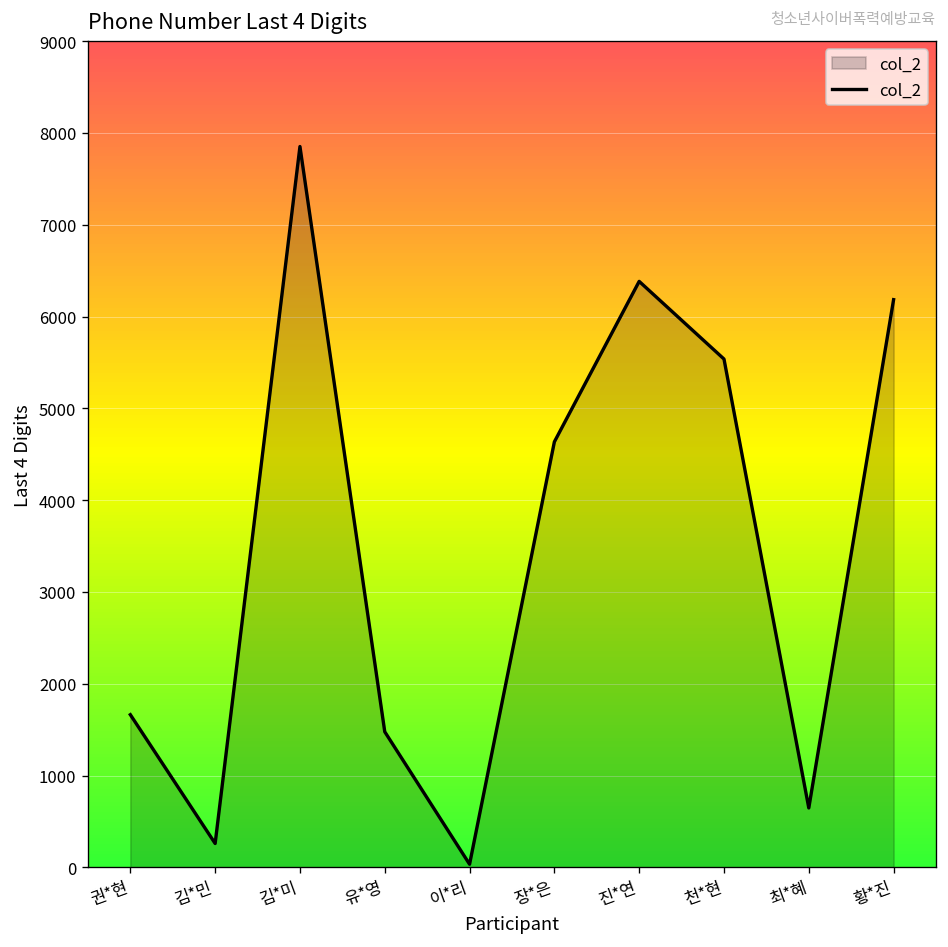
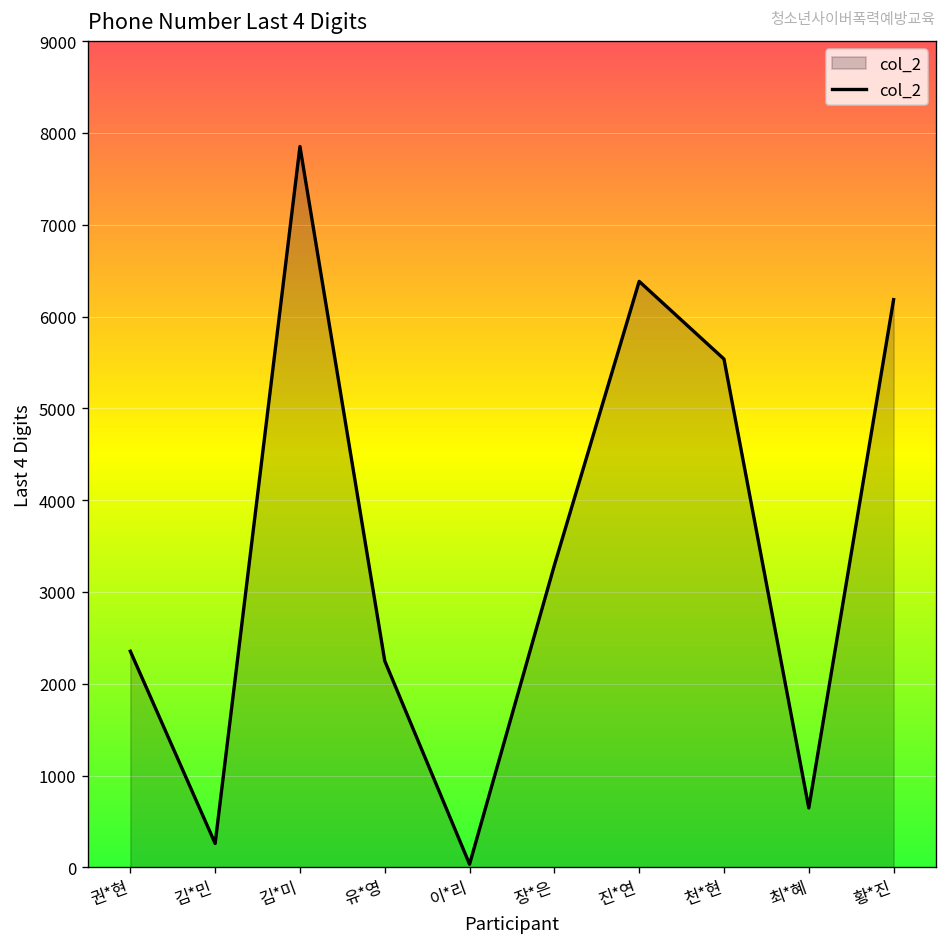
  {
-   "권*현": 1700,
+   "권*현": 2400,
    "김*민": 300,
    "김*미": 7900,
-   "유*영": 1500,
+   "유*영": 2200,
    "이*리": 0,
-   "장*은": 4600,
+   "장*은": 3300,
    "진*연": 6400,
    "천*현": 5500,
    "최*혜": 600,
    "황*진": 6200
  }
